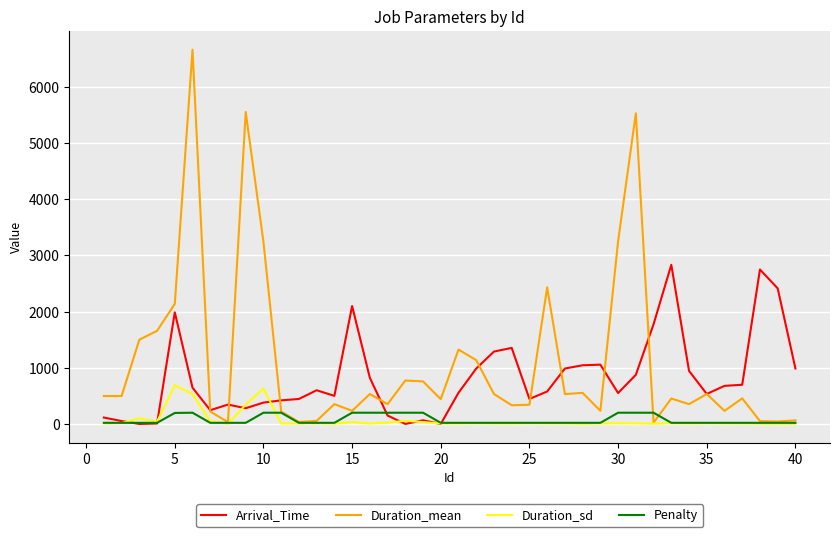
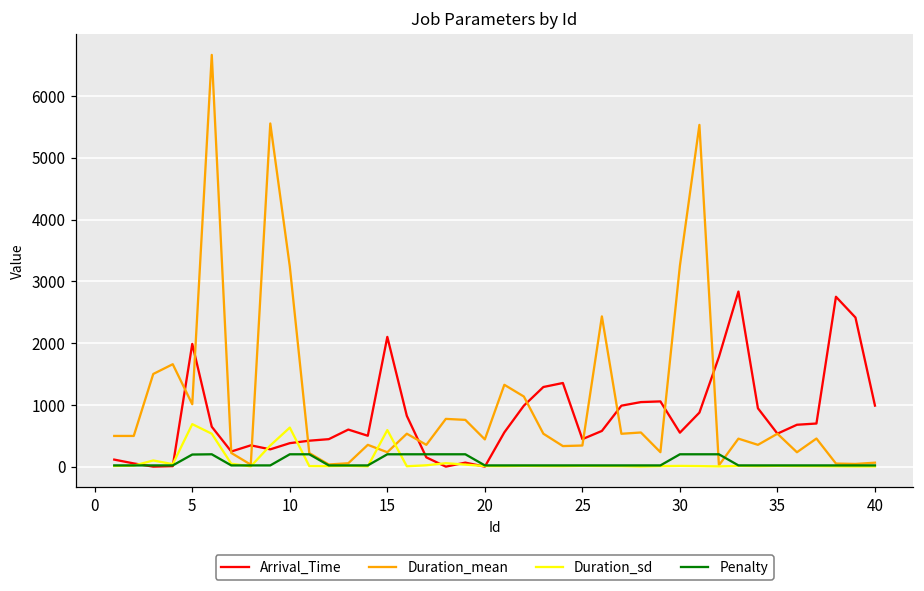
  {
    "Arrival_Time": {
      "5": 2000,
      "10": 400,
      "15": 2100,
      "25": 400,
      "30": 600,
      "40": 1000
    },
    "Duration_mean": {
-     "5": 2100,
+     "5": 1000,
      "10": 3200,
      "20": 400,
      "25": 300,
      "30": 3300
    },
    "Duration_sd": {
      "5": 700,
      "10": 600,
-     "15": 0,
+     "15": 600,
      "30": 0
    },
    "Penalty": {
      "5": 200,
      "10": 200,
      "30": 200
    }
  }
